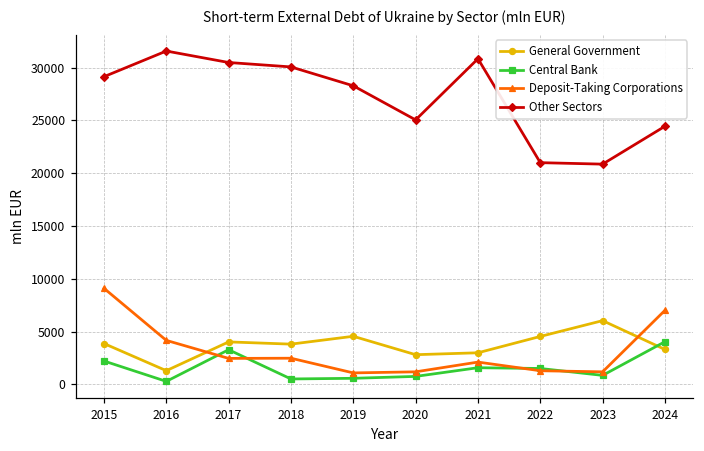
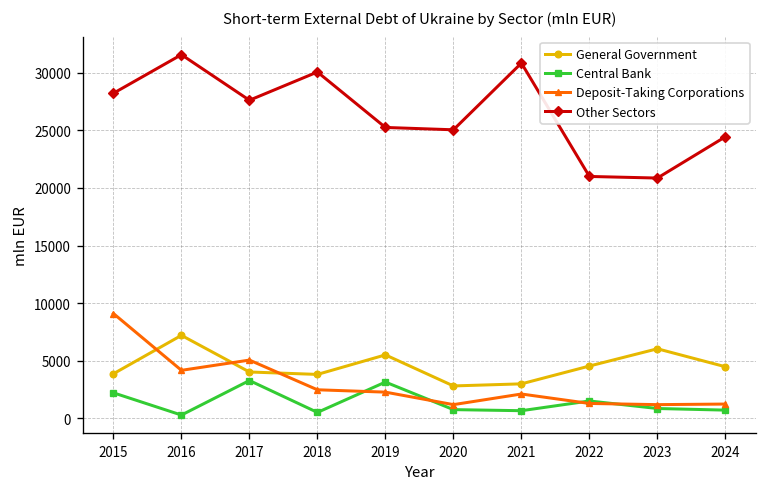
  {
    "General Government": {
      "2015": 4000,
-     "2016": 1000,
+     "2016": 7000,
      "2017": 4000,
      "2018": 4000,
-     "2019": 5000,
+     "2019": 6000,
      "2020": 3000,
      "2021": 3000,
      "2022": 5000,
      "2023": 6000,
-     "2024": 3000
+     "2024": 4000
    },
    "Central Bank": {
      "2015": 2000,
      "2016": 0,
      "2017": 3000,
      "2018": 1000,
-     "2019": 1000,
+     "2019": 3000,
      "2020": 1000,
-     "2021": 2000,
+     "2021": 1000,
      "2023": 1000,
-     "2024": 4000
+     "2024": 1000
    },
    "Deposit-Taking Corporations": {
      "2015": 9000,
      "2016": 4000,
-     "2017": 2000,
+     "2017": 5000,
      "2018": 2000,
-     "2019": 1000,
+     "2019": 2000,
      "2020": 1000,
      "2021": 2000,
      "2023": 1000,
-     "2024": 7000
+     "2024": 1000
    },
    "Other Sectors": {
-     "2015": 29000,
+     "2015": 28000,
      "2016": 32000,
-     "2017": 30000,
+     "2017": 28000,
      "2018": 30000,
-     "2019": 28000,
+     "2019": 25000,
      "2020": 25000,
      "2021": 31000,
      "2022": 21000,
      "2023": 21000,
      "2024": 24000
    }
  }
